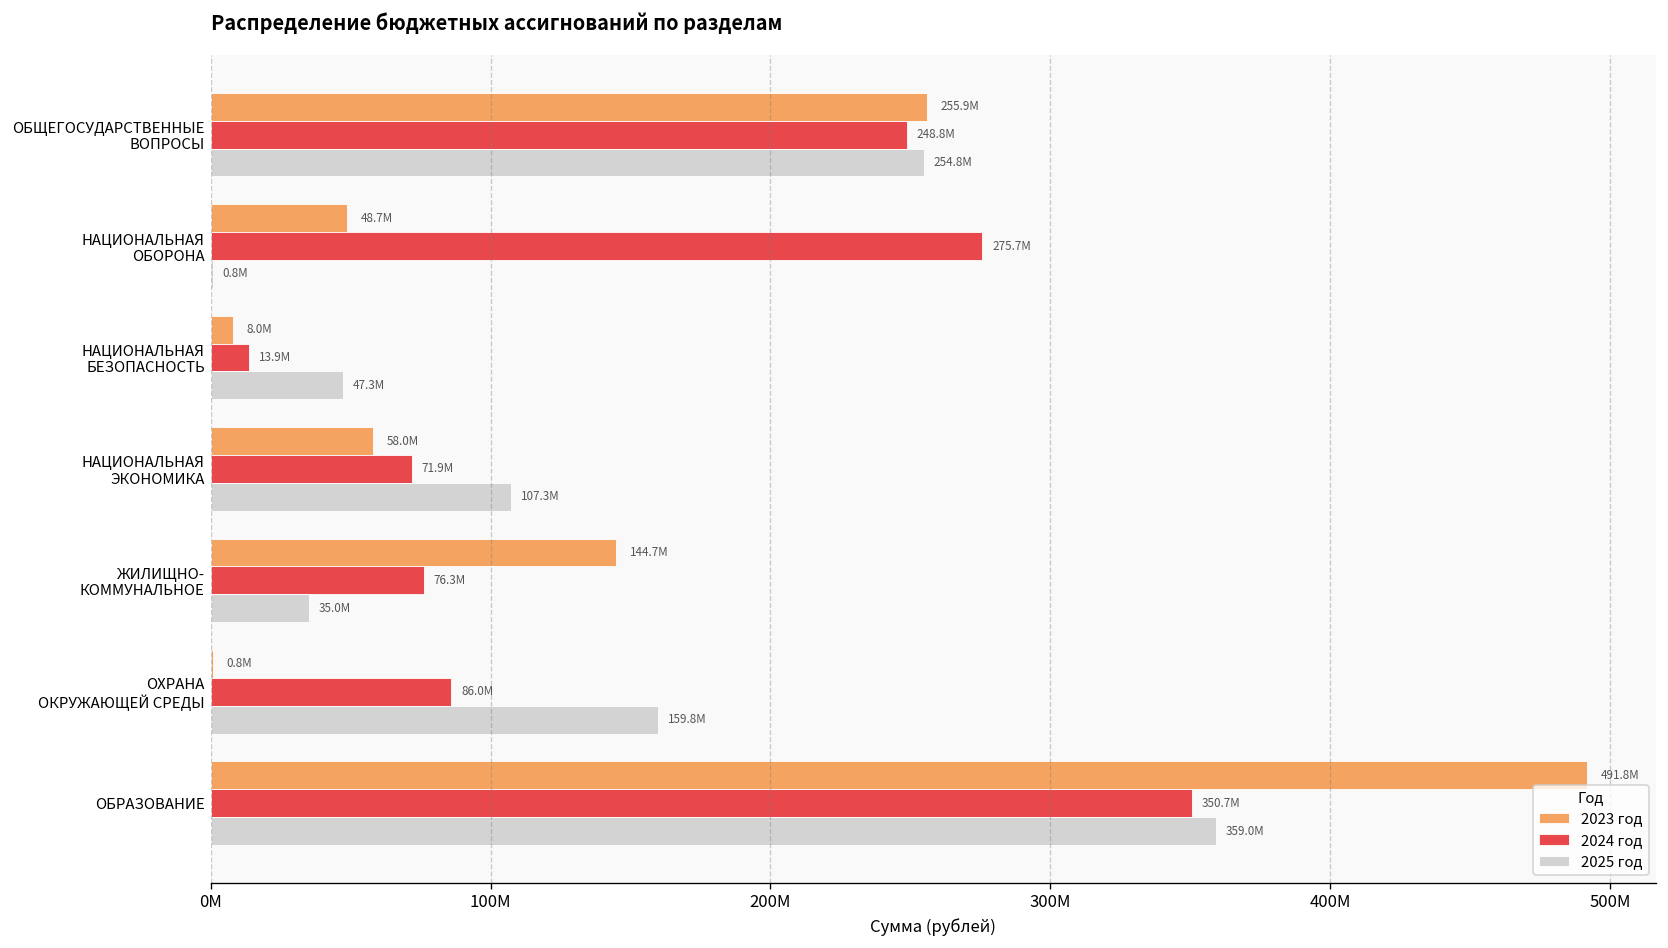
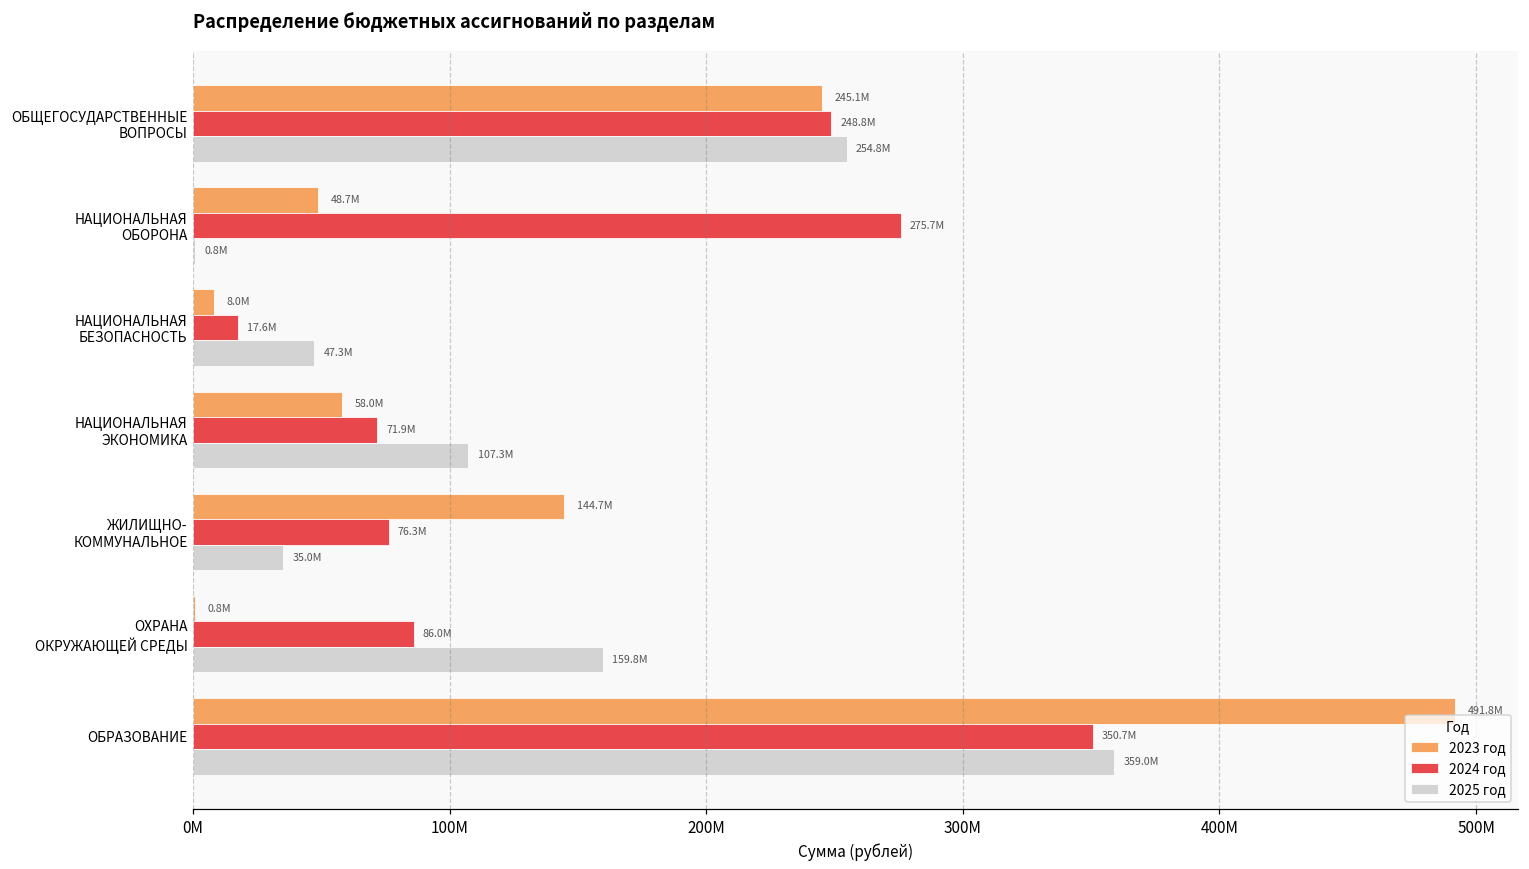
  {
    "2023 год": {
-     "ОБЩЕГОСУДАРСТВЕННЫЕ ВОПРОСЫ": "255.9M",
+     "ОБЩЕГОСУДАРСТВЕННЫЕ ВОПРОСЫ": "245.1M",
      "НАЦИОНАЛЬНАЯ ОБОРОНА": "48.7M",
      "НАЦИОНАЛЬНАЯ БЕЗОПАСНОСТЬ": "8.0M",
      "НАЦИОНАЛЬНАЯ ЭКОНОМИКА": "58.0M",
      "ЖИЛИЩНО- КОММУНАЛЬНОЕ": "144.7M",
      "ОХРАНА ОКРУЖАЮЩЕЙ СРЕДЫ": "0.8M"
    },
    "2024 год": {
      "ОБЩЕГОСУДАРСТВЕННЫЕ ВОПРОСЫ": "248.8M",
      "НАЦИОНАЛЬНАЯ ОБОРОНА": "275.7M",
-     "НАЦИОНАЛЬНАЯ БЕЗОПАСНОСТЬ": "13.9M",
+     "НАЦИОНАЛЬНАЯ БЕЗОПАСНОСТЬ": "17.6M",
      "НАЦИОНАЛЬНАЯ ЭКОНОМИКА": "71.9M",
      "ЖИЛИЩНО- КОММУНАЛЬНОЕ": "76.3M",
      "ОХРАНА ОКРУЖАЮЩЕЙ СРЕДЫ": "86.0M",
      "ОБРАЗОВАНИЕ": "350.7M"
    },
    "2025 год": {
      "ОБЩЕГОСУДАРСТВЕННЫЕ ВОПРОСЫ": "254.8M",
      "НАЦИОНАЛЬНАЯ ОБОРОНА": "0.8M",
      "НАЦИОНАЛЬНАЯ БЕЗОПАСНОСТЬ": "47.3M",
      "НАЦИОНАЛЬНАЯ ЭКОНОМИКА": "107.3M",
      "ЖИЛИЩНО- КОММУНАЛЬНОЕ": "35.0M",
      "ОХРАНА ОКРУЖАЮЩЕЙ СРЕДЫ": "159.8M",
      "ОБРАЗОВАНИЕ": "359.0M"
    }
  }
